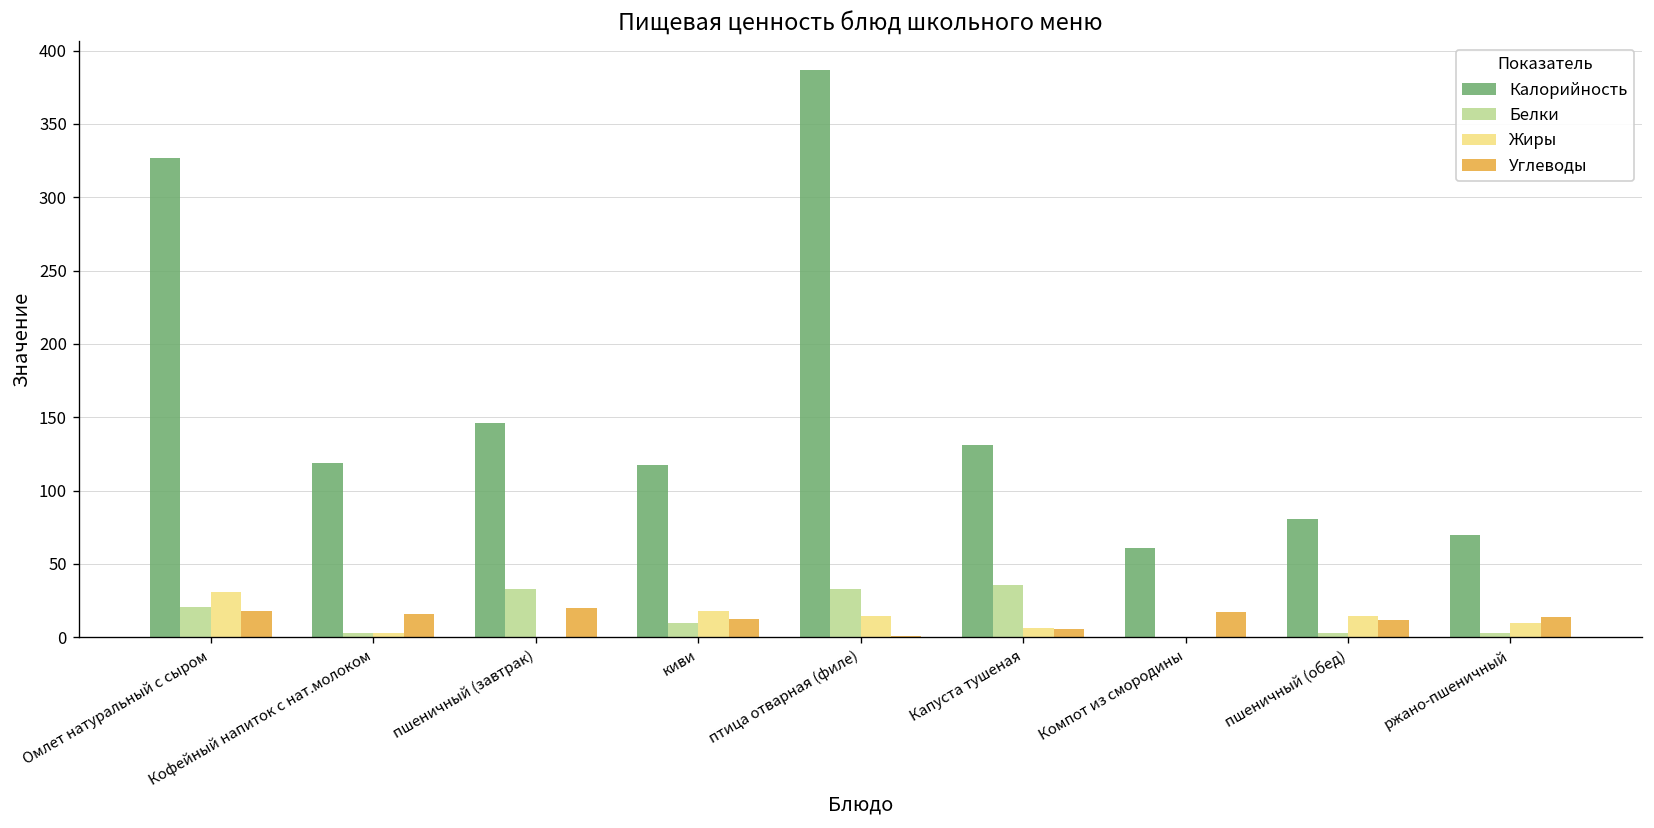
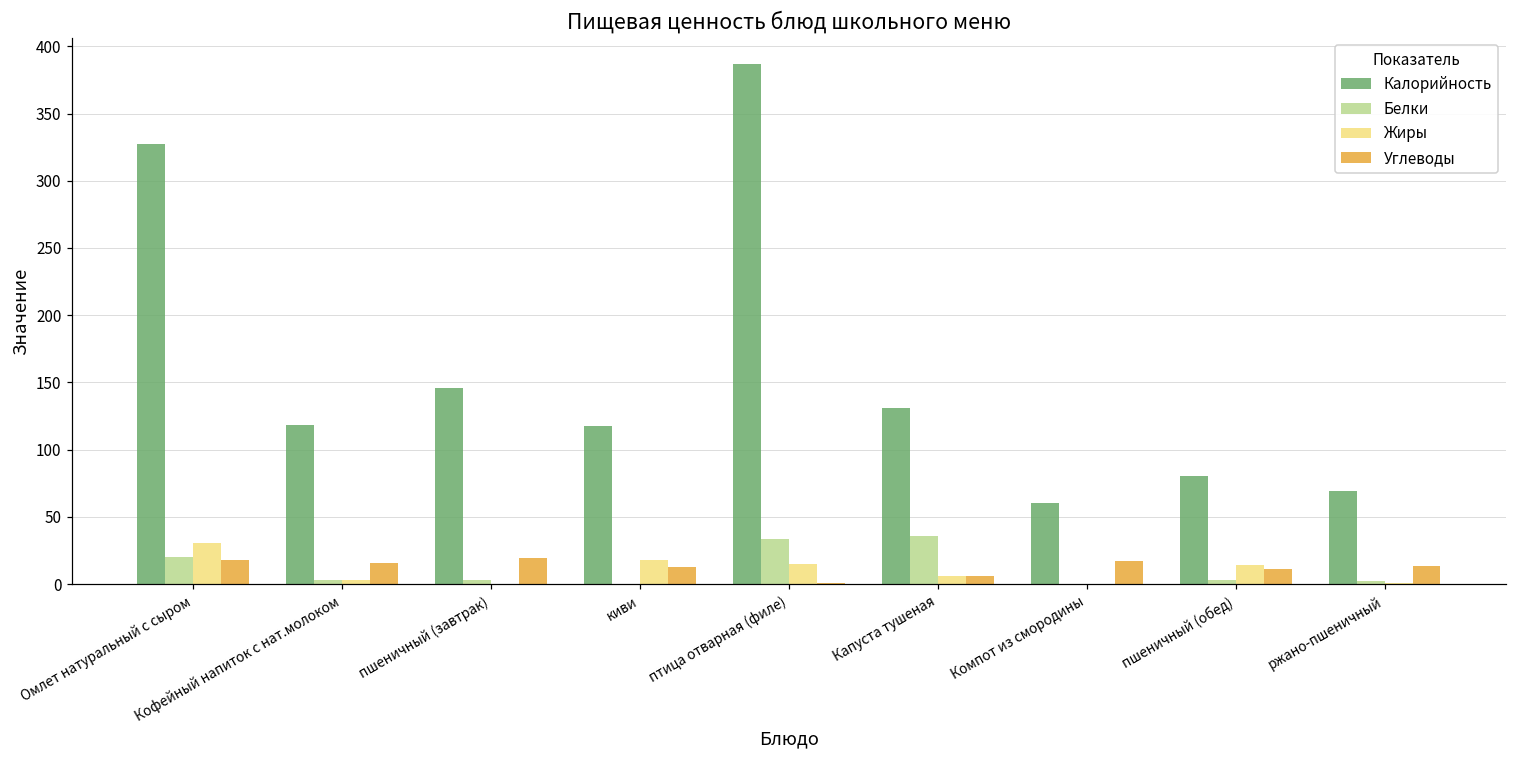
  {
    "Калорийность": {
      "Омлет натуральный с сыром": 327,
      "Кофейный напиток с нат.молоком": 119,
      "пшеничный (завтрак)": 146,
      "киви": 118,
      "птица отварная (филе)": 387,
      "Капуста тушеная": 131,
      "Компот из смородины": 61,
      "пшеничный (обед)": 80,
      "ржано-пшеничный": 70
    },
    "Белки": {
      "Омлет натуральный с сыром": 20,
      "Кофейный напиток с нат.молоком": 3,
-     "пшеничный (завтрак)": 33,
-     "киви": 10,
+     "пшеничный (завтрак)": 3,
+     "киви": 0,
      "птица отварная (филе)": 33,
      "Капуста тушеная": 36,
      "пшеничный (обед)": 3,
      "ржано-пшеничный": 3
    },
    "Жиры": {
      "Омлет натуральный с сыром": 31,
      "Кофейный напиток с нат.молоком": 3,
      "киви": 18,
      "птица отварная (филе)": 15,
      "Капуста тушеная": 6,
      "пшеничный (обед)": 14,
-     "ржано-пшеничный": 9
+     "ржано-пшеничный": 0
    },
    "Углеводы": {
      "Омлет натуральный с сыром": 18,
      "Кофейный напиток с нат.молоком": 16,
      "пшеничный (завтрак)": 20,
      "киви": 13,
      "Капуста тушеная": 6,
      "Компот из смородины": 17,
      "пшеничный (обед)": 12,
      "ржано-пшеничный": 14
    }
  }
